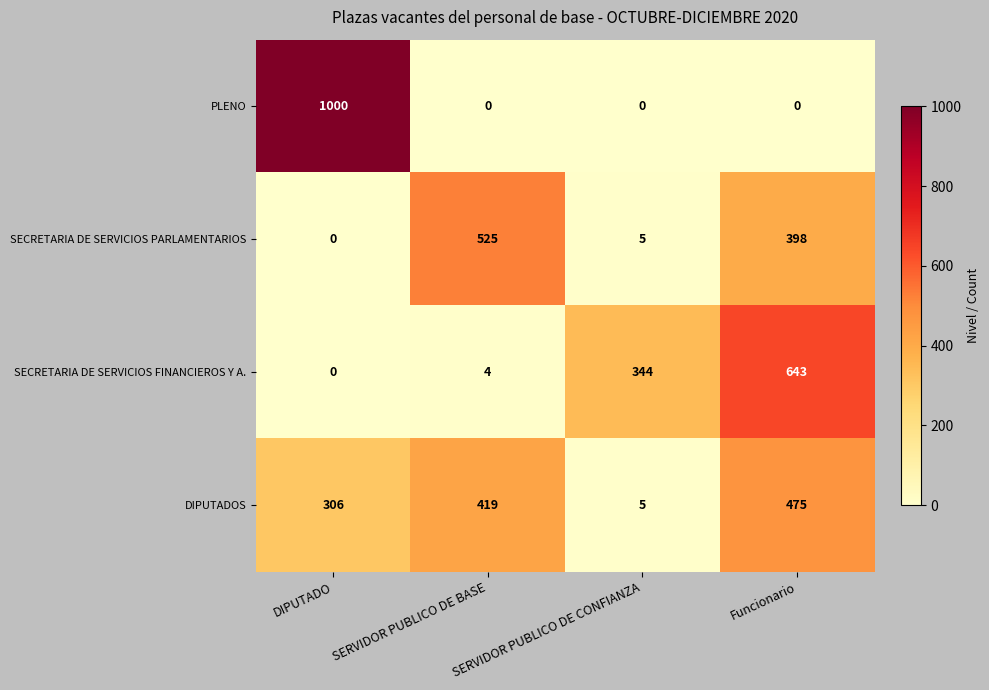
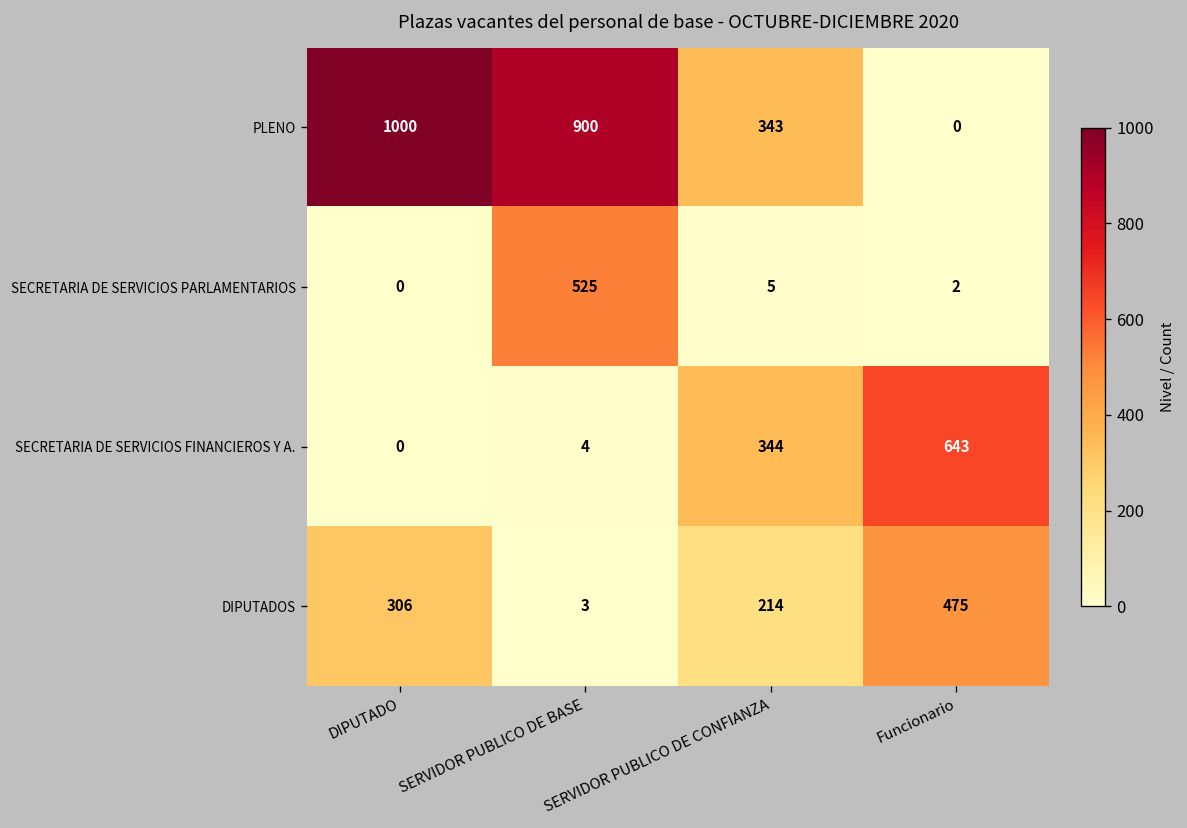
  {
    "PLENO": {
      "DIPUTADO": 1000,
-     "SERVIDOR PUBLICO DE BASE": 0,
-     "SERVIDOR PUBLICO DE CONFIANZA": 0,
+     "SERVIDOR PUBLICO DE BASE": 900,
+     "SERVIDOR PUBLICO DE CONFIANZA": 343,
      "Funcionario": 0
    },
    "SECRETARIA DE SERVICIOS PARLAMENTARIOS": {
      "DIPUTADO": 0,
      "SERVIDOR PUBLICO DE BASE": 525,
      "SERVIDOR PUBLICO DE CONFIANZA": 5,
-     "Funcionario": 398
+     "Funcionario": 2
    },
    "SECRETARIA DE SERVICIOS FINANCIEROS Y A.": {
      "DIPUTADO": 0,
      "SERVIDOR PUBLICO DE BASE": 4,
      "SERVIDOR PUBLICO DE CONFIANZA": 344,
      "Funcionario": 643
    },
    "DIPUTADOS": {
      "DIPUTADO": 306,
-     "SERVIDOR PUBLICO DE BASE": 419,
-     "SERVIDOR PUBLICO DE CONFIANZA": 5,
+     "SERVIDOR PUBLICO DE BASE": 3,
+     "SERVIDOR PUBLICO DE CONFIANZA": 214,
      "Funcionario": 475
    }
  }
